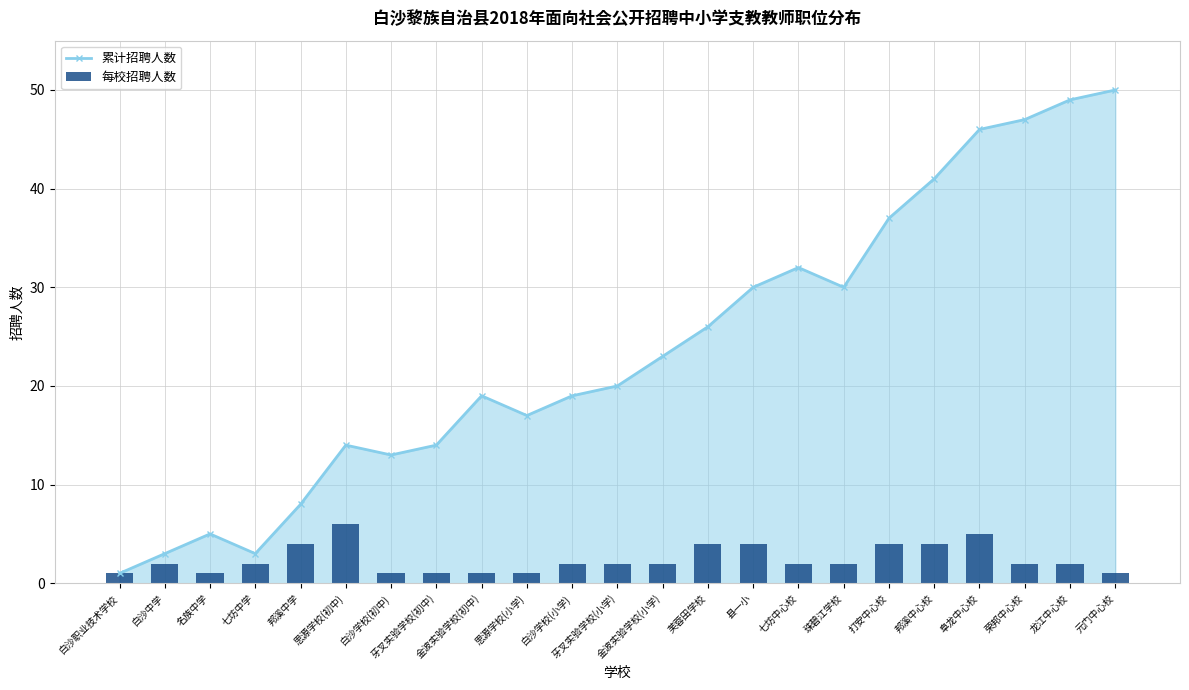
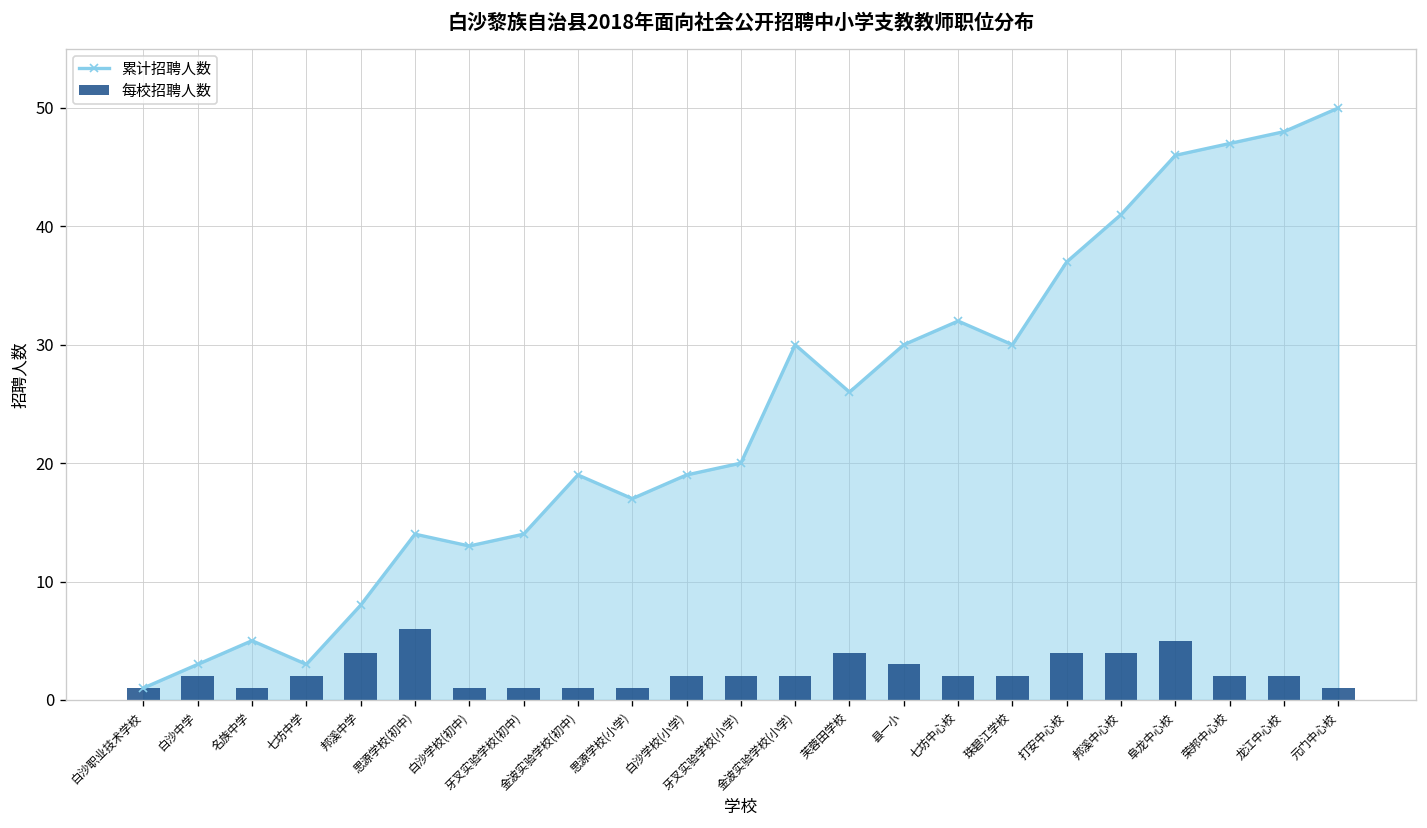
  {
    "累计招聘人数": {
      "白沙职业技术学校": 1,
      "白沙中学": 3,
      "名族中学": 5,
      "七坊中学": 3,
      "邦溪中学": 8,
      "思源学校(初中)": 14,
      "白沙学校(初中)": 13,
      "牙叉实验学校(初中)": 14,
      "金波实验学校(初中)": 19,
      "思源学校(小学)": 17,
      "白沙学校(小学)": 19,
      "牙叉实验学校(小学)": 20,
-     "金波实验学校(小学)": 23,
+     "金波实验学校(小学)": 30,
      "芙蓉田学校": 26,
      "县一小": 30,
      "七坊中心校": 32,
      "珠碧江学校": 30,
      "打安中心校": 37,
      "邦溪中心校": 41,
      "阜龙中心校": 46,
      "荣邦中心校": 47,
-     "龙江中心校": 49,
+     "龙江中心校": 48,
      "元门中心校": 50
    },
    "每校招聘人数": {
      "白沙职业技术学校": 1,
      "白沙中学": 2,
      "名族中学": 1,
      "七坊中学": 2,
      "邦溪中学": 4,
      "思源学校(初中)": 6,
      "白沙学校(初中)": 1,
      "牙叉实验学校(初中)": 1,
      "金波实验学校(初中)": 1,
      "思源学校(小学)": 1,
      "白沙学校(小学)": 2,
      "牙叉实验学校(小学)": 2,
      "金波实验学校(小学)": 2,
      "芙蓉田学校": 4,
-     "县一小": 4,
+     "县一小": 3,
      "七坊中心校": 2,
      "珠碧江学校": 2,
      "打安中心校": 4,
      "邦溪中心校": 4,
      "阜龙中心校": 5,
      "荣邦中心校": 2,
      "龙江中心校": 2,
      "元门中心校": 1
    }
  }
